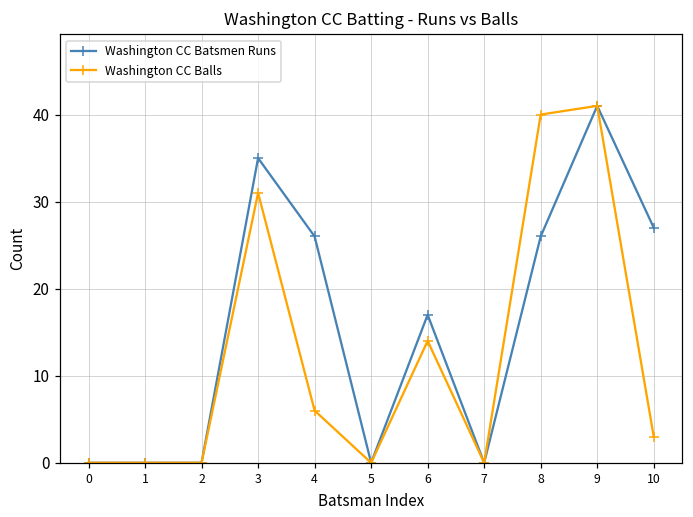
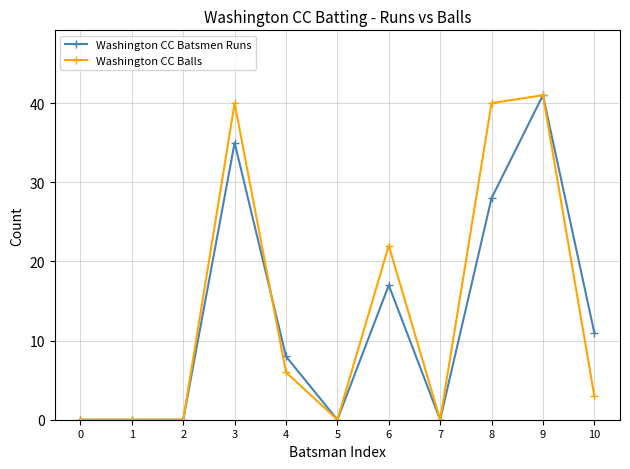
  {
    "Washington CC Batsmen Runs": {
      "3": 35,
-     "4": 26,
+     "4": 8,
      "6": 17,
-     "8": 26,
-     "10": 27
+     "8": 28,
+     "10": 11
    },
    "Washington CC Balls": {
-     "3": 31,
+     "3": 40,
      "4": 6,
-     "6": 14,
+     "6": 22,
      "8": 40,
      "10": 3
    }
  }
